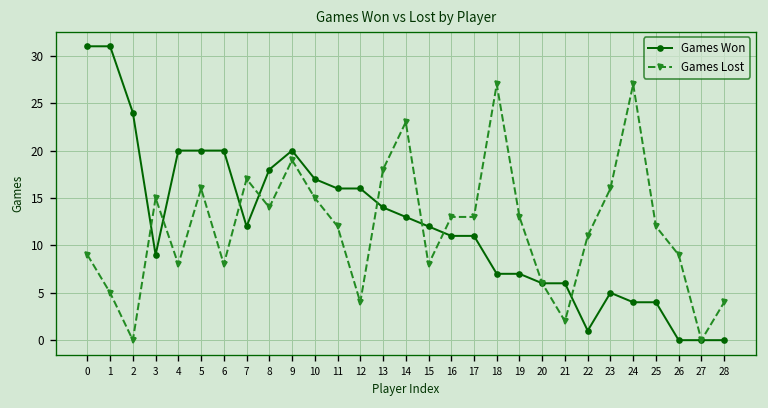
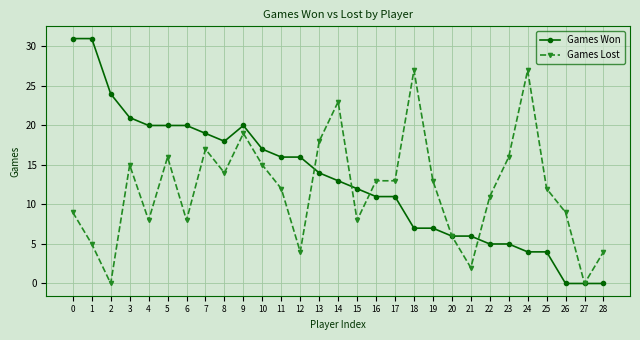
  {
    "Games Won": {
      "0": 31,
      "1": 31,
      "2": 24,
-     "3": 9,
+     "3": 21,
      "4": 20,
      "5": 20,
      "6": 20,
-     "7": 12,
+     "7": 19,
      "8": 18,
      "9": 20,
      "10": 17,
      "11": 16,
      "12": 16,
      "13": 14,
      "14": 13,
      "15": 12,
      "16": 11,
      "17": 11,
      "18": 7,
      "19": 7,
      "21": 6,
-     "22": 1,
+     "22": 5,
      "23": 5,
      "24": 4,
      "25": 4,
      "26": 0,
      "28": 0
    },
    "Games Lost": {
      "0": 9,
      "1": 5,
      "2": 0,
      "3": 15,
      "4": 8,
      "5": 16,
      "6": 8,
      "7": 17,
      "8": 14,
      "9": 19,
      "10": 15,
      "11": 12,
      "12": 4,
      "13": 18,
      "14": 23,
      "15": 8,
      "16": 13,
      "17": 13,
      "18": 27,
      "19": 13,
      "21": 2,
      "22": 11,
      "23": 16,
      "24": 27,
      "25": 12,
      "26": 9,
      "28": 4
    }
  }
